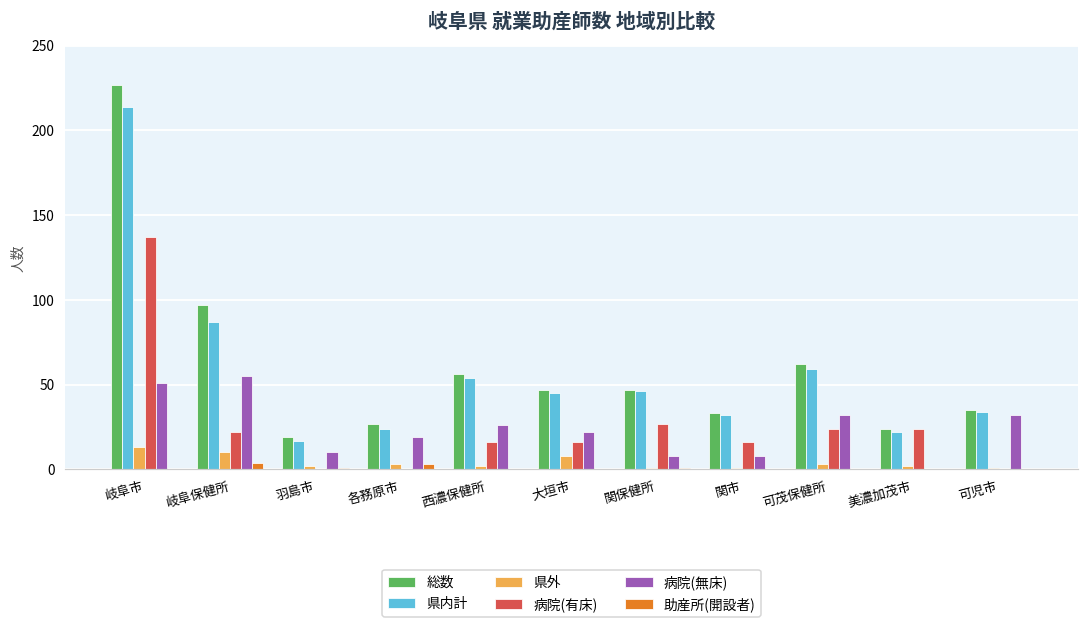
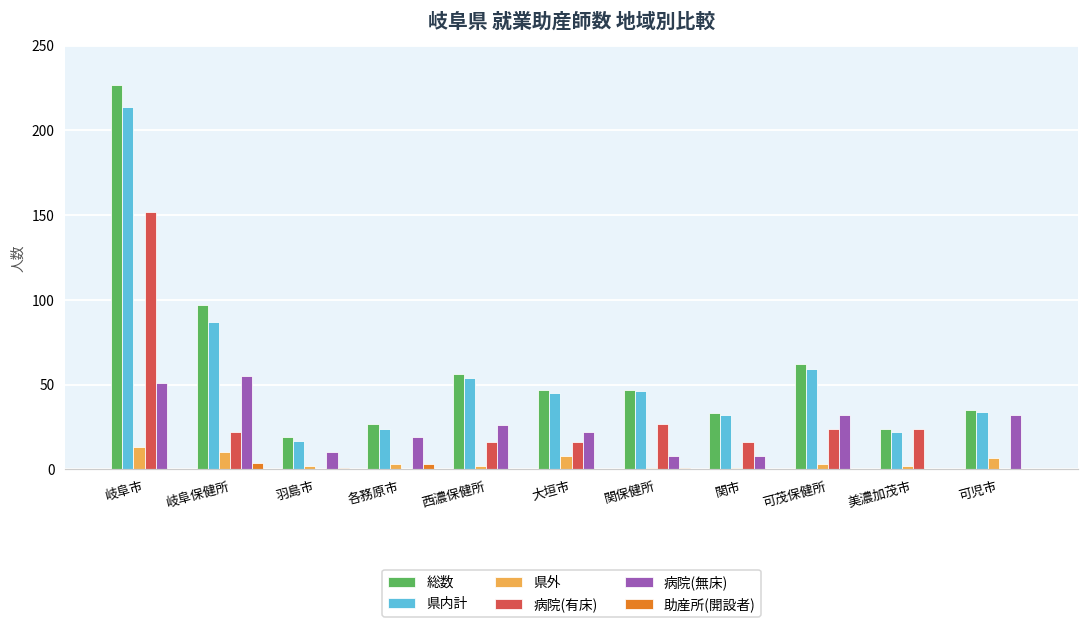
  {
    "総数": {
      "岐阜市": 227,
      "岐阜保健所": 97,
      "羽島市": 19,
      "各務原市": 27,
      "西濃保健所": 56,
      "大垣市": 47,
      "関保健所": 47,
      "関市": 33,
      "可茂保健所": 62,
      "美濃加茂市": 24,
      "可児市": 35
    },
    "県内計": {
      "岐阜市": 214,
      "岐阜保健所": 87,
      "羽島市": 17,
      "各務原市": 24,
      "西濃保健所": 54,
      "大垣市": 45,
      "関保健所": 46,
      "関市": 32,
      "可茂保健所": 59,
      "美濃加茂市": 22,
      "可児市": 34
    },
    "県外": {
      "岐阜市": 13,
      "岐阜保健所": 10,
      "羽島市": 2,
      "各務原市": 3,
      "西濃保健所": 2,
      "大垣市": 8,
      "可茂保健所": 3,
      "美濃加茂市": 2,
-     "可児市": 1
+     "可児市": 7
    },
    "病院(有床)": {
-     "岐阜市": 137,
+     "岐阜市": 152,
      "岐阜保健所": 22,
      "羽島市": 0,
      "各務原市": 0,
      "西濃保健所": 16,
      "大垣市": 16,
      "関保健所": 27,
      "関市": 16,
      "可茂保健所": 24,
      "美濃加茂市": 24,
      "可児市": 0
    },
    "病院(無床)": {
      "岐阜市": 51,
      "岐阜保健所": 55,
      "羽島市": 10,
      "各務原市": 19,
      "西濃保健所": 26,
      "大垣市": 22,
      "関保健所": 8,
      "関市": 8,
      "可茂保健所": 32,
      "美濃加茂市": 0,
      "可児市": 32
    },
    "助産所(開設者)": {
      "岐阜市": 0,
      "岐阜保健所": 4,
      "各務原市": 3,
      "西濃保健所": 0,
      "大垣市": 0,
      "関市": 0,
      "可茂保健所": 0,
      "美濃加茂市": 0,
      "可児市": 0
    }
  }
